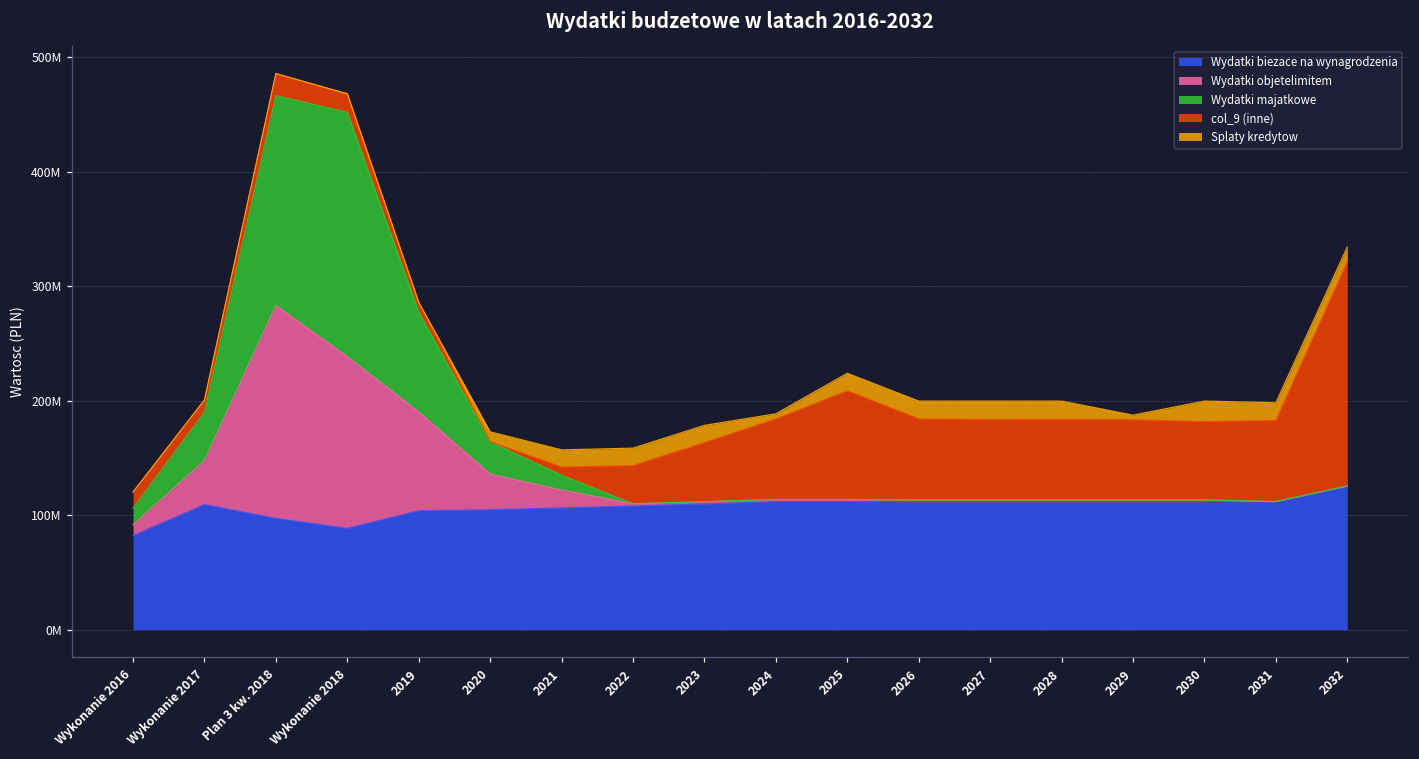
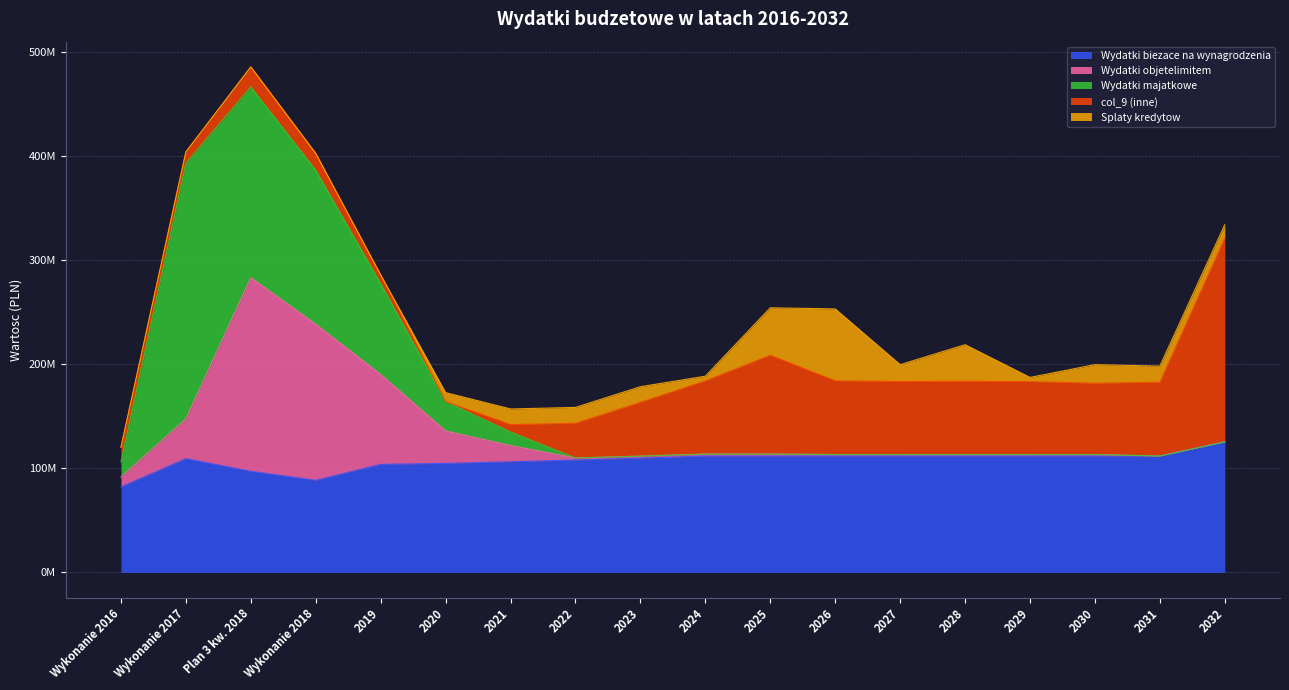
  {
    "Wydatki biezace na wynagrodzenia": {
      "Wykonanie 2016": 82000000,
      "Wykonanie 2017": 109000000,
      "Plan 3 kw. 2018": 97000000,
      "Wykonanie 2018": 88000000,
      "2019": 104000000,
      "2020": 105000000,
      "2021": 106000000
    },
    "Wydatki objetelimitem": {
      "Wykonanie 2016": 9000000,
      "Wykonanie 2017": 38000000,
      "Plan 3 kw. 2018": 186000000,
      "Wykonanie 2018": 150000000,
      "2019": 86000000,
      "2020": 31000000,
      "2021": 16000000
    },
    "Wydatki majatkowe": {
      "Wykonanie 2016": 15000000,
-     "Wykonanie 2017": 42000000,
+     "Wykonanie 2017": 246000000,
      "Plan 3 kw. 2018": 183000000,
-     "Wykonanie 2018": 213000000,
+     "Wykonanie 2018": 148000000,
      "2019": 87000000,
      "2021": 13000000
    },
    "col_9 (inne)": {
      "2021": 7000000,
      "2022": 33000000,
      "2023": 52000000,
      "2024": 70000000,
      "2025": 95000000,
      "2026": 71000000,
      "2027": 70000000,
      "2028": 70000000,
      "2029": 70000000,
      "2030": 68000000,
      "2031": 71000000,
      "2032": 196000000
    },
    "Splaty kredytow": {
      "2020": 9000000,
      "2021": 15000000,
      "2022": 15000000,
      "2023": 15000000,
      "2024": 5000000,
-     "2025": 15000000,
-     "2026": 16000000,
+     "2025": 46000000,
+     "2026": 69000000,
      "2027": 16000000,
-     "2028": 16000000,
+     "2028": 35000000,
      "2029": 4000000,
      "2030": 18000000,
      "2031": 15000000,
      "2032": 13000000
    }
  }
